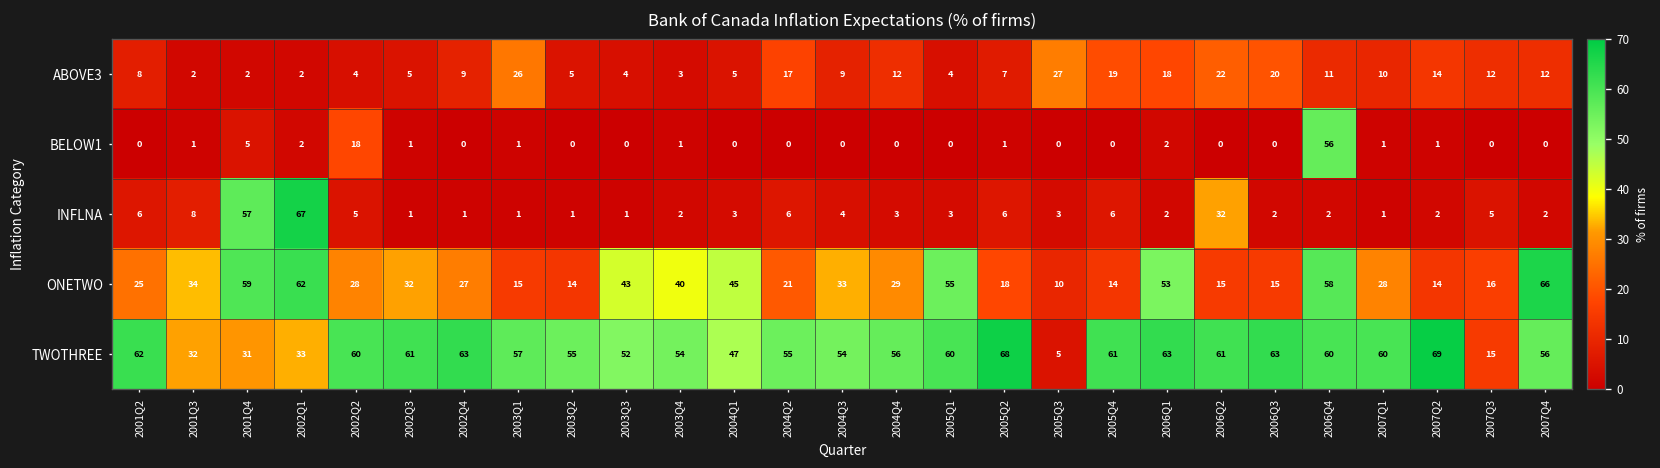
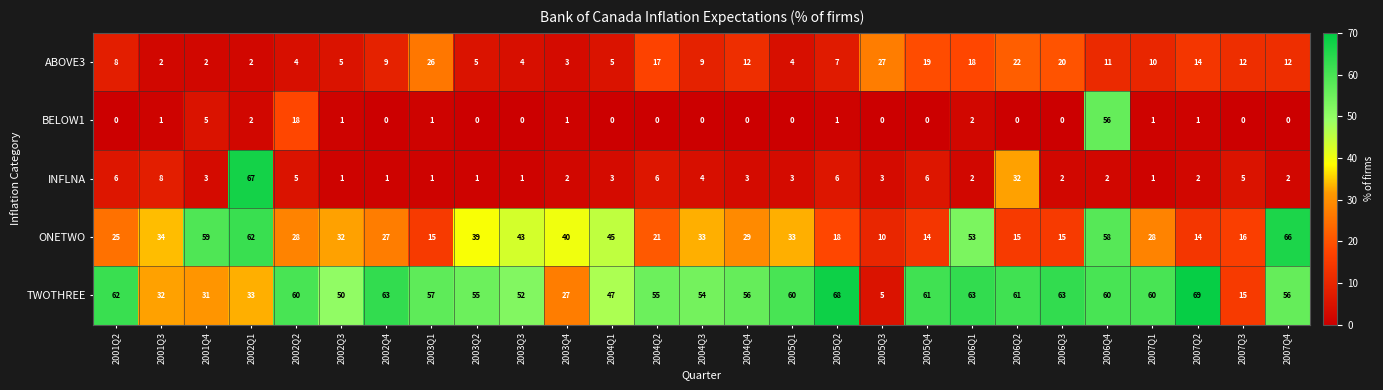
  {
    "ABOVE3": {
      "2001Q2": 8,
      "2001Q3": 2,
      "2001Q4": 2,
      "2002Q1": 2,
      "2002Q2": 4,
      "2002Q3": 5,
      "2002Q4": 9,
      "2003Q1": 26,
      "2003Q2": 5,
      "2003Q3": 4,
      "2003Q4": 3,
      "2004Q1": 5,
      "2004Q2": 17,
      "2004Q3": 9,
      "2004Q4": 12,
      "2005Q1": 4,
      "2005Q2": 7,
      "2005Q3": 27,
      "2005Q4": 19,
      "2006Q1": 18,
      "2006Q2": 22,
      "2006Q3": 20,
      "2006Q4": 11,
      "2007Q1": 10,
      "2007Q2": 14,
      "2007Q3": 12,
      "2007Q4": 12
    },
    "BELOW1": {
      "2001Q2": 0,
      "2001Q3": 1,
      "2001Q4": 5,
      "2002Q1": 2,
      "2002Q2": 18,
      "2002Q3": 1,
      "2002Q4": 0,
      "2003Q1": 1,
      "2003Q2": 0,
      "2003Q3": 0,
      "2003Q4": 1,
      "2004Q1": 0,
      "2004Q2": 0,
      "2004Q3": 0,
      "2004Q4": 0,
      "2005Q1": 0,
      "2005Q2": 1,
      "2005Q3": 0,
      "2005Q4": 0,
      "2006Q1": 2,
      "2006Q2": 0,
      "2006Q3": 0,
      "2006Q4": 56,
      "2007Q1": 1,
      "2007Q2": 1,
      "2007Q3": 0,
      "2007Q4": 0
    },
    "INFLNA": {
      "2001Q2": 6,
      "2001Q3": 8,
-     "2001Q4": 57,
+     "2001Q4": 3,
      "2002Q1": 67,
      "2002Q2": 5,
      "2002Q3": 1,
      "2002Q4": 1,
      "2003Q1": 1,
      "2003Q2": 1,
      "2003Q3": 1,
      "2003Q4": 2,
      "2004Q1": 3,
      "2004Q2": 6,
      "2004Q3": 4,
      "2004Q4": 3,
      "2005Q1": 3,
      "2005Q2": 6,
      "2005Q3": 3,
      "2005Q4": 6,
      "2006Q1": 2,
      "2006Q2": 32,
      "2006Q3": 2,
      "2006Q4": 2,
      "2007Q1": 1,
      "2007Q2": 2,
      "2007Q3": 5,
      "2007Q4": 2
    },
    "ONETWO": {
      "2001Q2": 25,
      "2001Q3": 34,
      "2001Q4": 59,
      "2002Q1": 62,
      "2002Q2": 28,
      "2002Q3": 32,
      "2002Q4": 27,
      "2003Q1": 15,
-     "2003Q2": 14,
+     "2003Q2": 39,
      "2003Q3": 43,
      "2003Q4": 40,
      "2004Q1": 45,
      "2004Q2": 21,
      "2004Q3": 33,
      "2004Q4": 29,
-     "2005Q1": 55,
+     "2005Q1": 33,
      "2005Q2": 18,
      "2005Q3": 10,
      "2005Q4": 14,
      "2006Q1": 53,
      "2006Q2": 15,
      "2006Q3": 15,
      "2006Q4": 58,
      "2007Q1": 28,
      "2007Q2": 14,
      "2007Q3": 16,
      "2007Q4": 66
    },
    "TWOTHREE": {
      "2001Q2": 62,
      "2001Q3": 32,
      "2001Q4": 31,
      "2002Q1": 33,
      "2002Q2": 60,
-     "2002Q3": 61,
+     "2002Q3": 50,
      "2002Q4": 63,
      "2003Q1": 57,
      "2003Q2": 55,
      "2003Q3": 52,
-     "2003Q4": 54,
+     "2003Q4": 27,
      "2004Q1": 47,
      "2004Q2": 55,
      "2004Q3": 54,
      "2004Q4": 56,
      "2005Q1": 60,
      "2005Q2": 68,
      "2005Q3": 5,
      "2005Q4": 61,
      "2006Q1": 63,
      "2006Q2": 61,
      "2006Q3": 63,
      "2006Q4": 60,
      "2007Q1": 60,
      "2007Q2": 69,
      "2007Q3": 15,
      "2007Q4": 56
    }
  }
